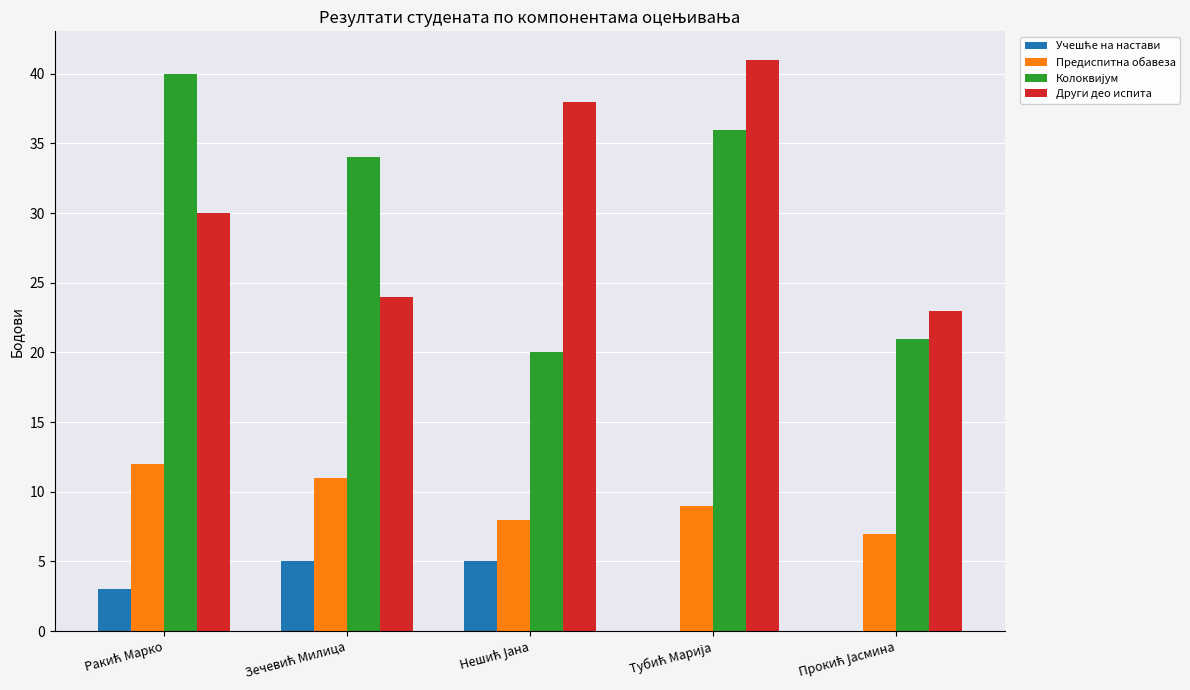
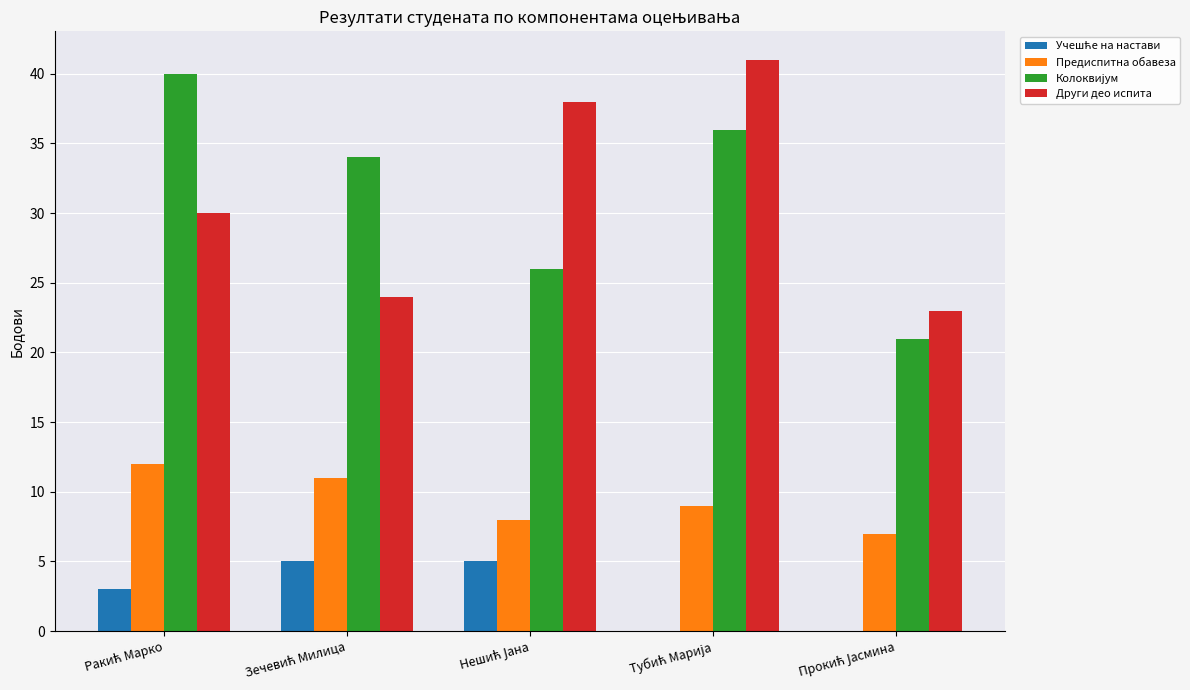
  {
    "Учешће на настави": {
      "Ракић Марко": 3,
      "Зечевић Милица": 5,
      "Нешић Јана": 5,
      "Тубић Марија": 0,
      "Прокић Јасмина": 0
    },
    "Предиспитна обавеза": {
      "Ракић Марко": 12,
      "Зечевић Милица": 11,
      "Нешић Јана": 8,
      "Тубић Марија": 9,
      "Прокић Јасмина": 7
    },
    "Колоквијум": {
      "Ракић Марко": 40,
      "Зечевић Милица": 34,
-     "Нешић Јана": 20,
+     "Нешић Јана": 26,
      "Тубић Марија": 36,
      "Прокић Јасмина": 21
    },
    "Други део испита": {
      "Ракић Марко": 30,
      "Зечевић Милица": 24,
      "Нешић Јана": 38,
      "Тубић Марија": 41,
      "Прокић Јасмина": 23
    }
  }
